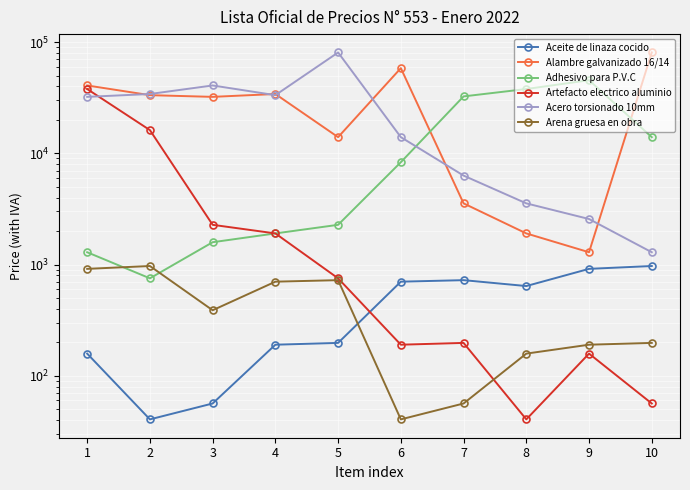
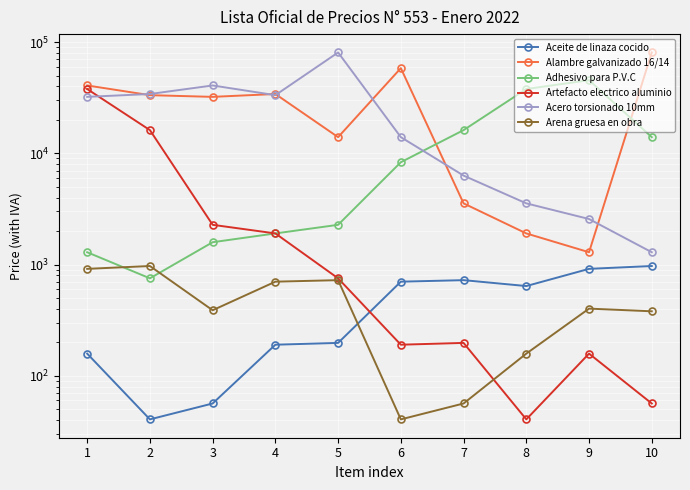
  {
    "Aceite de linaza cocido": {
      "1": 160,
      "2": 41,
      "3": 60,
      "4": 190,
      "5": 200,
      "6": 700,
      "7": 700,
      "8": 600,
      "9": 900,
      "10": 1000
    },
    "Alambre galvanizado 16/14": {
      "1": 41000,
      "3": 32000,
      "5": 14000,
      "6": 60000,
      "7": 3500,
      "8": 1900,
      "9": 1300
    },
    "Adhesivo para P.V.C": {
      "1": 1300,
      "2": 800,
      "3": 1600,
      "5": 2300,
      "6": 8000,
-     "7": 32000,
+     "7": 16000,
      "10": 14000
    },
    "Artefacto electrico aluminio": {
      "1": 38000,
      "2": 16000,
      "3": 2300,
      "6": 190,
      "7": 200,
      "8": 41,
      "9": 160,
      "10": 60
    },
    "Acero torsionado 10mm": {
      "1": 32000,
      "3": 41000,
      "5": 80000,
      "6": 14000,
      "7": 6000,
      "8": 3500,
      "9": 2600,
      "10": 1300
    },
    "Arena gruesa en obra": {
      "1": 900,
      "2": 1000,
      "3": 390,
      "4": 700,
      "6": 41,
      "7": 60,
      "8": 160,
-     "9": 190,
-     "10": 200
+     "9": 400,
+     "10": 380
    }
  }
